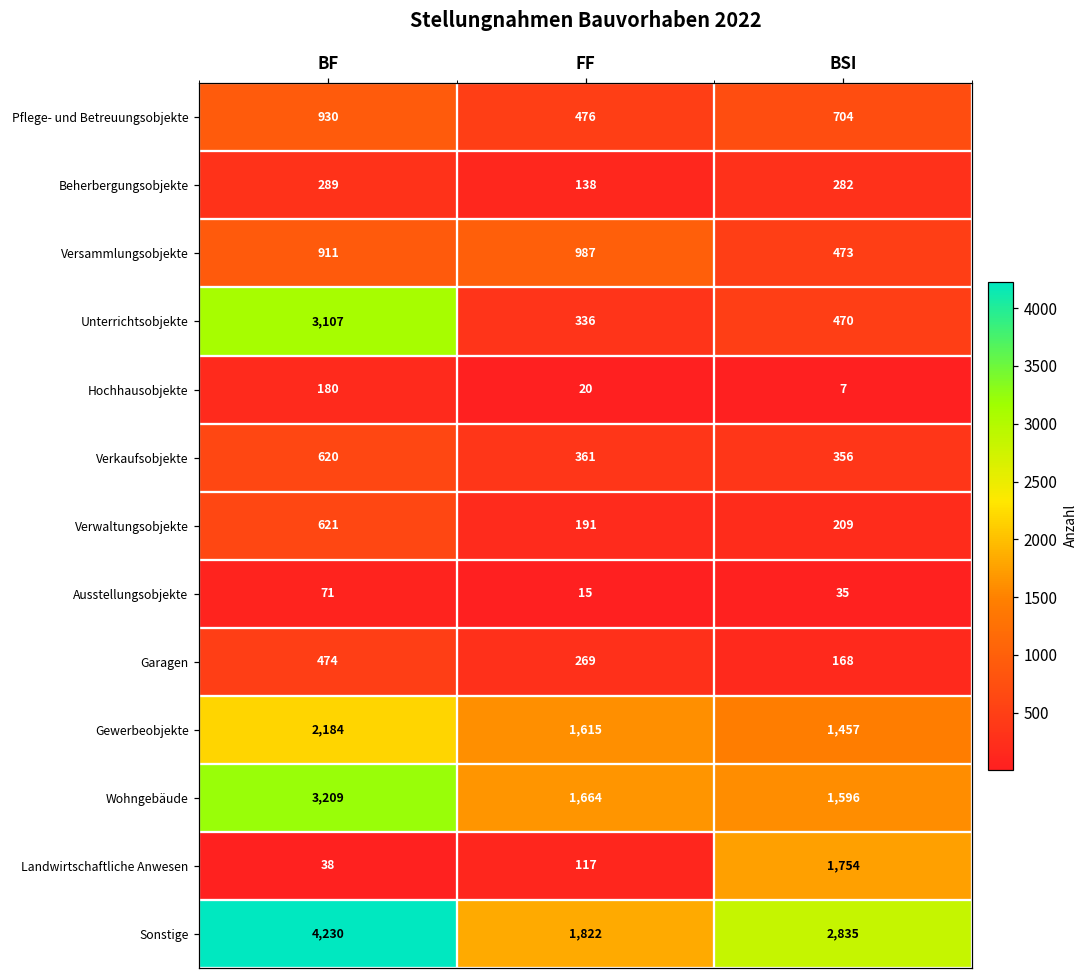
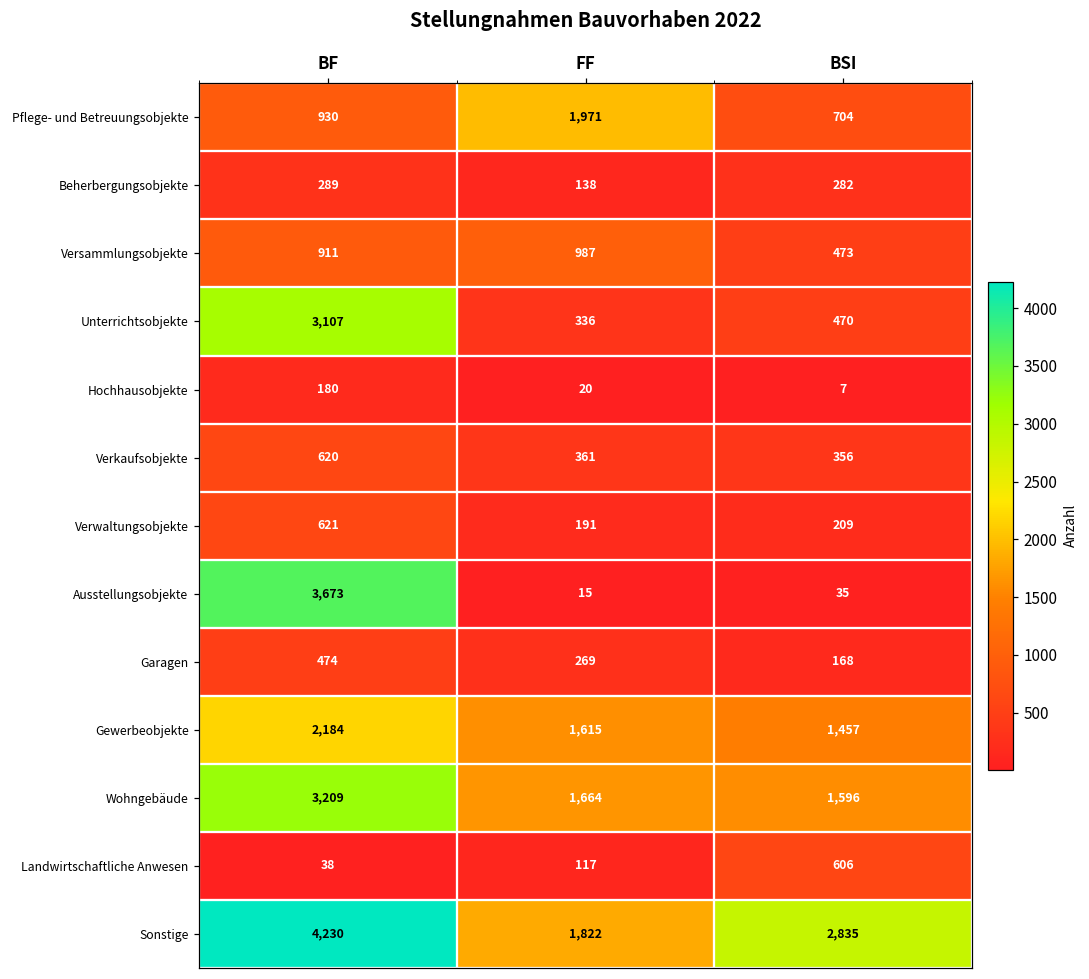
  {
    "Pflege- und Betreuungsobjekte": {
      "BF": "930",
-     "FF": "476",
+     "FF": "1,971",
      "BSI": "704"
    },
    "Beherbergungsobjekte": {
      "BF": "289",
      "FF": "138",
      "BSI": "282"
    },
    "Versammlungsobjekte": {
      "BF": "911",
      "FF": "987",
      "BSI": "473"
    },
    "Unterrichtsobjekte": {
      "BF": "3,107",
      "FF": "336",
      "BSI": "470"
    },
    "Hochhausobjekte": {
      "BF": "180",
      "FF": "20",
      "BSI": "7"
    },
    "Verkaufsobjekte": {
      "BF": "620",
      "FF": "361",
      "BSI": "356"
    },
    "Verwaltungsobjekte": {
      "BF": "621",
      "FF": "191",
      "BSI": "209"
    },
    "Ausstellungsobjekte": {
-     "BF": "71",
+     "BF": "3,673",
      "FF": "15",
      "BSI": "35"
    },
    "Garagen": {
      "BF": "474",
      "FF": "269",
      "BSI": "168"
    },
    "Gewerbeobjekte": {
      "BF": "2,184",
      "FF": "1,615",
      "BSI": "1,457"
    },
    "Wohngebäude": {
      "BF": "3,209",
      "FF": "1,664",
      "BSI": "1,596"
    },
    "Landwirtschaftliche Anwesen": {
      "BF": "38",
      "FF": "117",
-     "BSI": "1,754"
+     "BSI": "606"
    },
    "Sonstige": {
      "BF": "4,230",
      "FF": "1,822",
      "BSI": "2,835"
    }
  }
